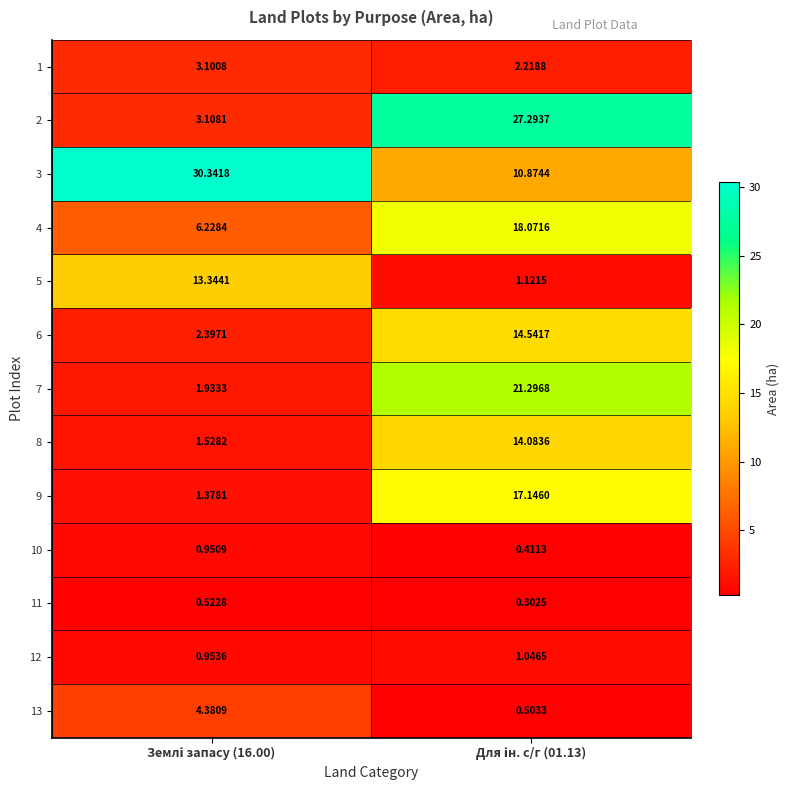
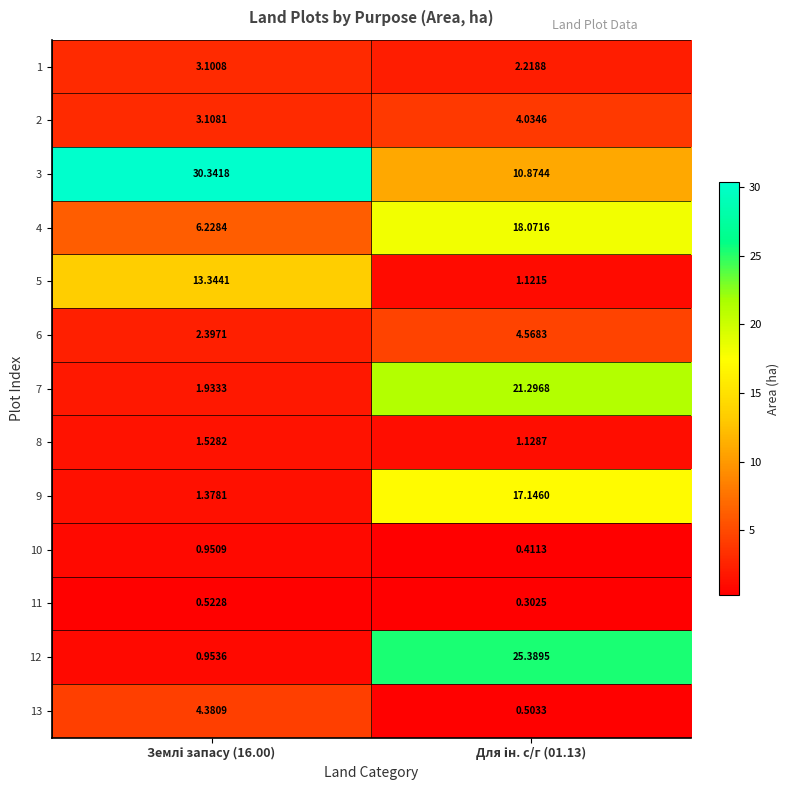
  {
    "1": {
      "Землі запасу (16.00)": 3.1008,
      "Для ін. с/г (01.13)": 2.2188
    },
    "2": {
      "Землі запасу (16.00)": 3.1081,
-     "Для ін. с/г (01.13)": 27.2937
+     "Для ін. с/г (01.13)": 4.0346
    },
    "3": {
      "Землі запасу (16.00)": 30.3418,
      "Для ін. с/г (01.13)": 10.8744
    },
    "4": {
      "Землі запасу (16.00)": 6.2284,
      "Для ін. с/г (01.13)": 18.0716
    },
    "5": {
      "Землі запасу (16.00)": 13.3441,
      "Для ін. с/г (01.13)": 1.1215
    },
    "6": {
      "Землі запасу (16.00)": 2.3971,
-     "Для ін. с/г (01.13)": 14.5417
+     "Для ін. с/г (01.13)": 4.5683
    },
    "7": {
      "Землі запасу (16.00)": 1.9333,
      "Для ін. с/г (01.13)": 21.2968
    },
    "8": {
      "Землі запасу (16.00)": 1.5282,
-     "Для ін. с/г (01.13)": 14.0836
+     "Для ін. с/г (01.13)": 1.1287
    },
    "9": {
      "Землі запасу (16.00)": 1.3781,
      "Для ін. с/г (01.13)": 17.1460
    },
    "10": {
      "Землі запасу (16.00)": 0.9509,
      "Для ін. с/г (01.13)": 0.4113
    },
    "11": {
      "Землі запасу (16.00)": 0.5228,
      "Для ін. с/г (01.13)": 0.3025
    },
    "12": {
      "Землі запасу (16.00)": 0.9536,
-     "Для ін. с/г (01.13)": 1.0465
+     "Для ін. с/г (01.13)": 25.3895
    },
    "13": {
      "Землі запасу (16.00)": 4.3809,
      "Для ін. с/г (01.13)": 0.5033
    }
  }
